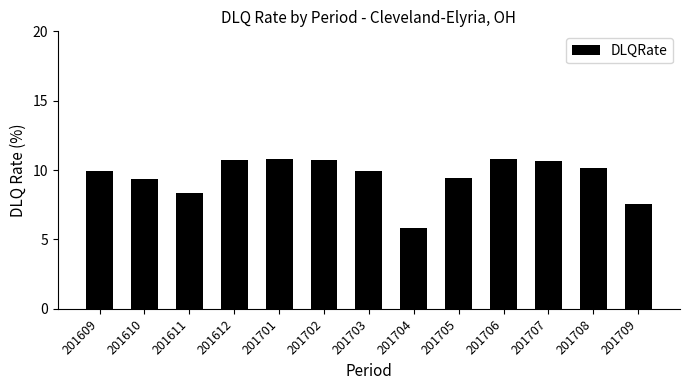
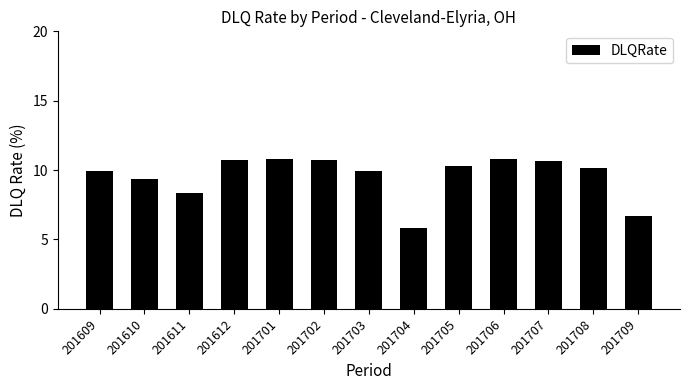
  {
    "201609": 9.9,
    "201610": 9.3,
    "201611": 8.4,
    "201612": 10.8,
    "201701": 10.8,
    "201702": 10.8,
    "201703": 9.9,
    "201704": 5.8,
-   "201705": 9.4,
+   "201705": 10.3,
    "201706": 10.8,
    "201707": 10.6,
    "201708": 10.2,
-   "201709": 7.5
+   "201709": 6.7
  }
